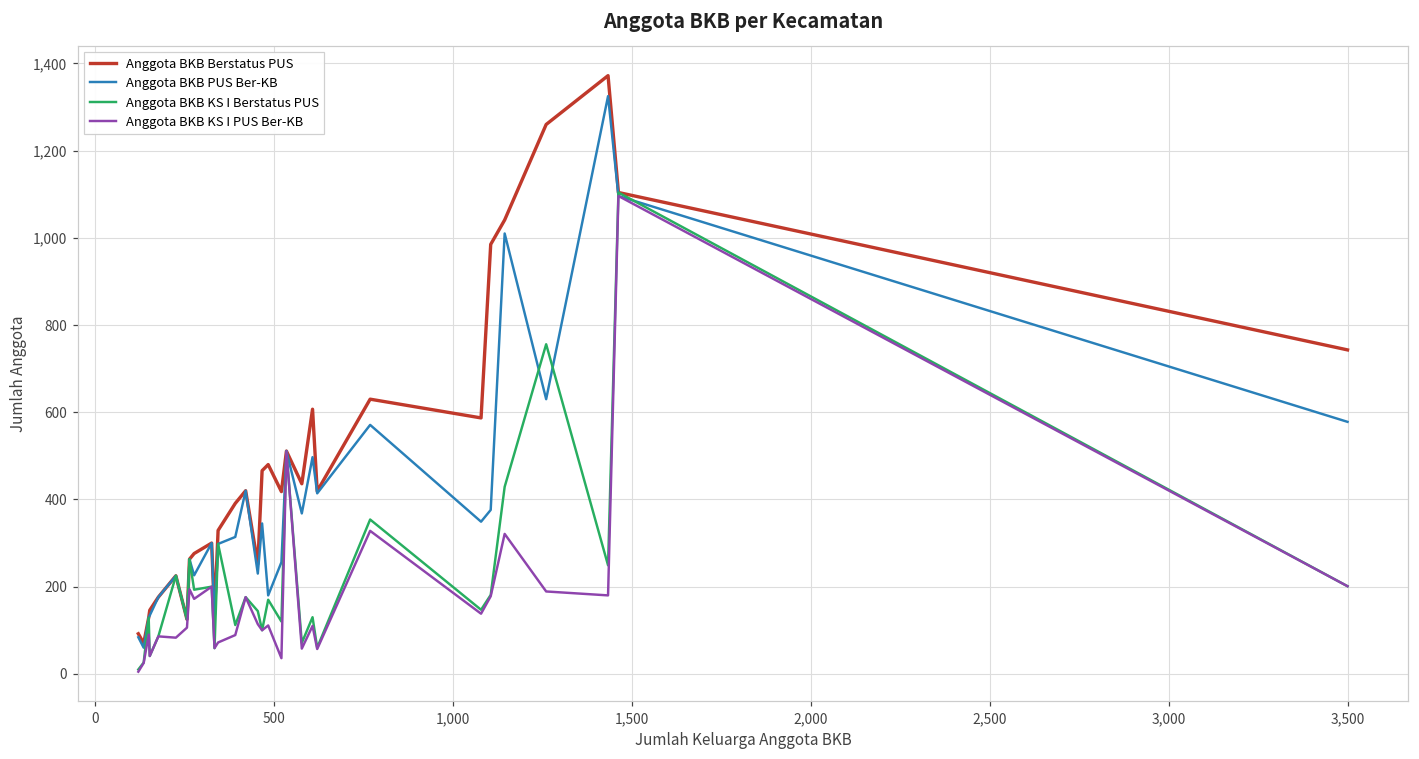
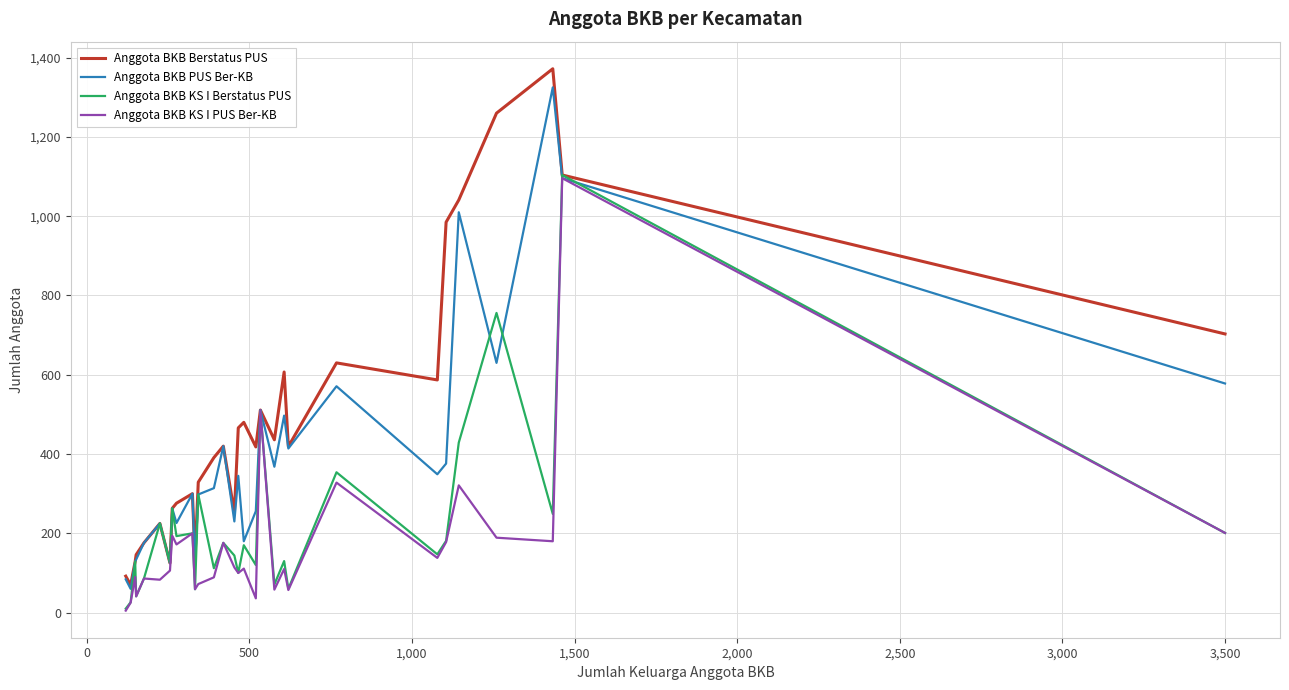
  {
    "Anggota BKB Berstatus PUS": {
-     "3,500": 740
+     "3,500": 700
    },
    "Anggota BKB PUS Ber-KB": {
      "3,500": 580
    }
  }
